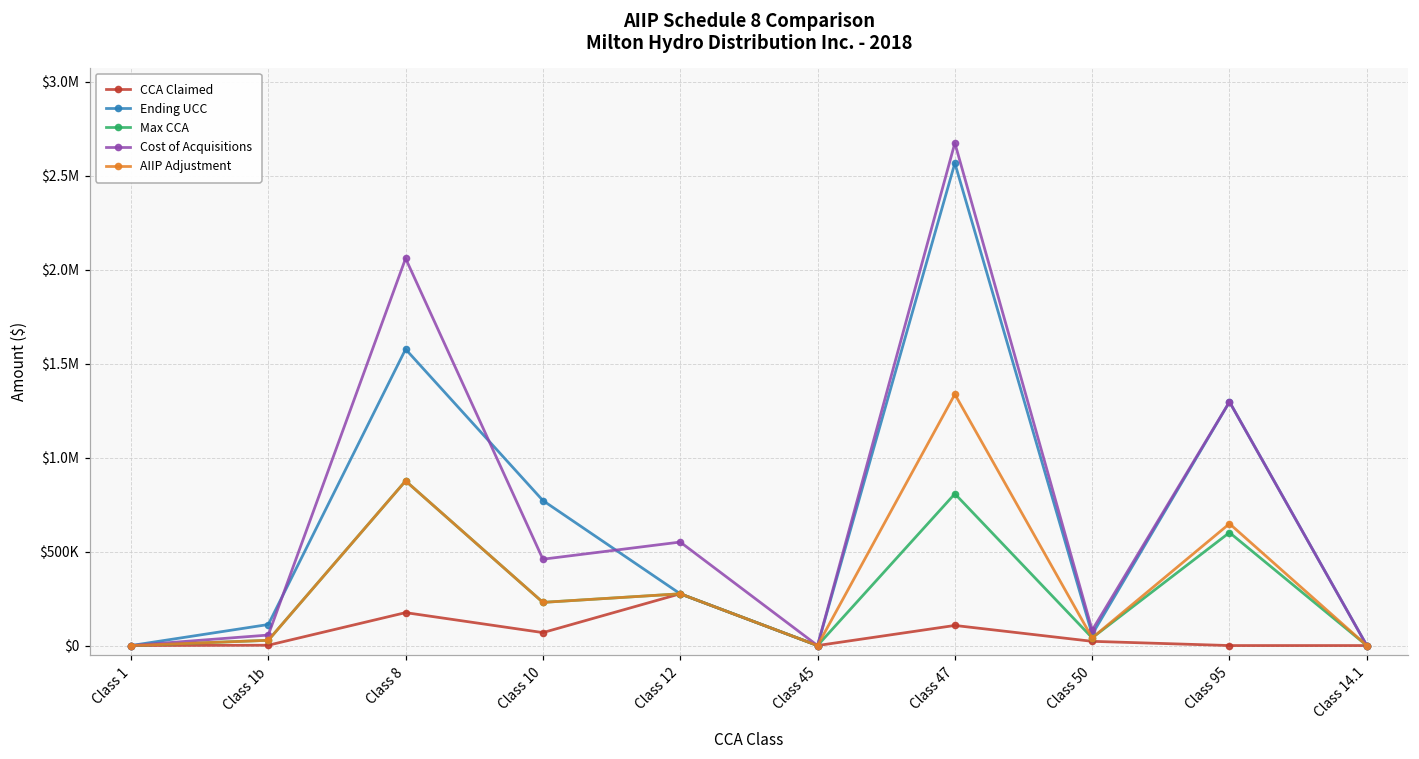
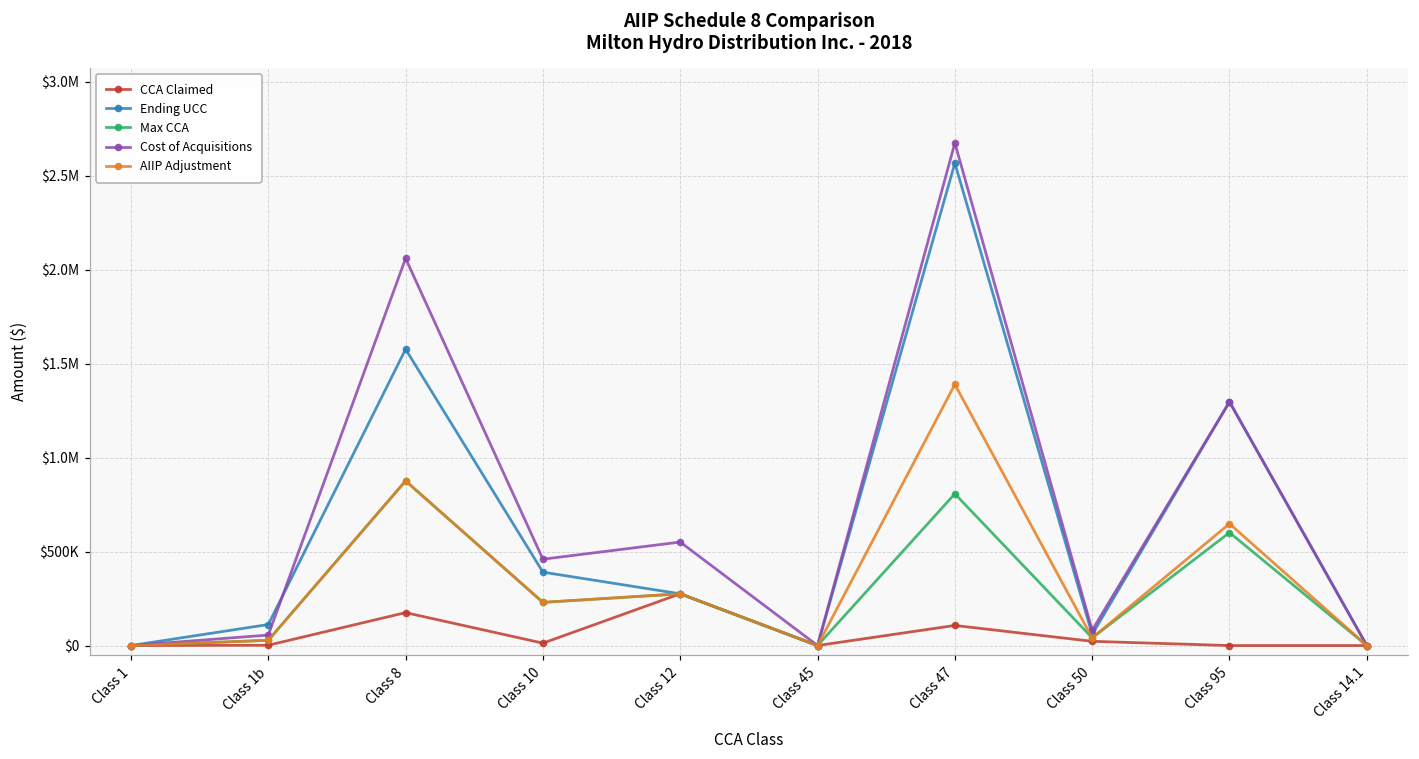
  {
    "CCA Claimed": {
      "Class 1b": "$0",
      "Class 8": "$180000",
-     "Class 10": "$70000",
+     "Class 10": "$10000",
      "Class 47": "$110000",
      "Class 50": "$20000",
      "Class 95": "$0"
    },
    "Ending UCC": {
      "Class 1b": "$110000",
      "Class 8": "$1580000",
-     "Class 10": "$770000",
+     "Class 10": "$390000",
      "Class 47": "$2570000",
      "Class 50": "$60000"
    },
    "Max CCA": {
      "Class 47": "$810000",
      "Class 95": "$600000"
    },
    "Cost of Acquisitions": {
      "Class 1b": "$60000",
      "Class 8": "$2060000",
      "Class 10": "$460000",
      "Class 12": "$550000",
      "Class 47": "$2670000",
      "Class 50": "$80000"
    },
    "AIIP Adjustment": {
-     "Class 47": "$1340000",
+     "Class 47": "$1390000",
      "Class 95": "$650000"
    }
  }
